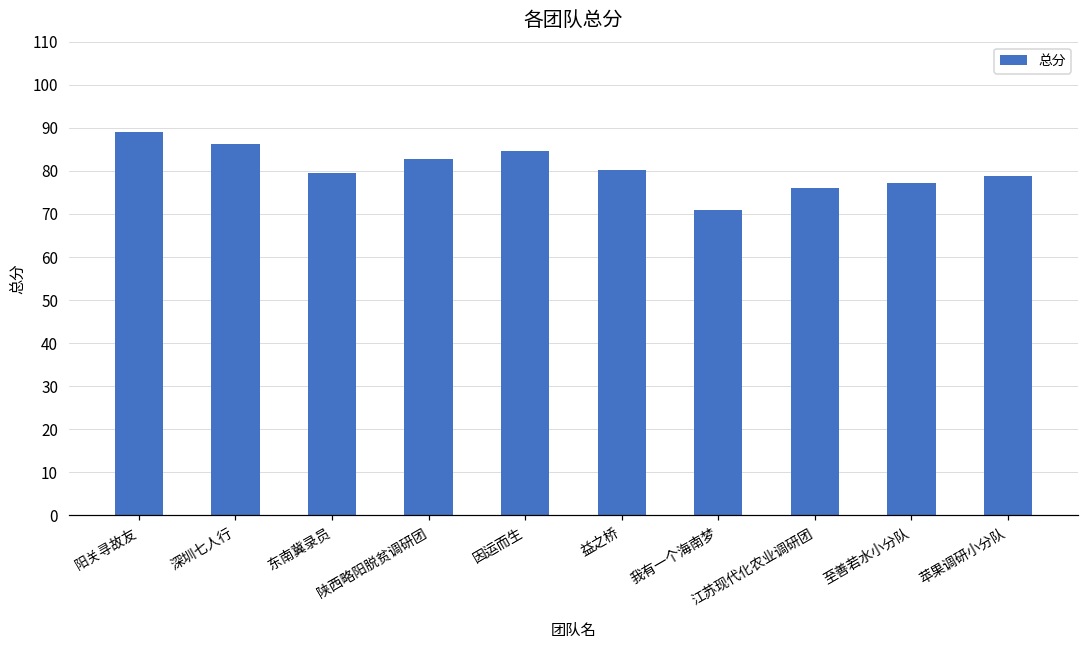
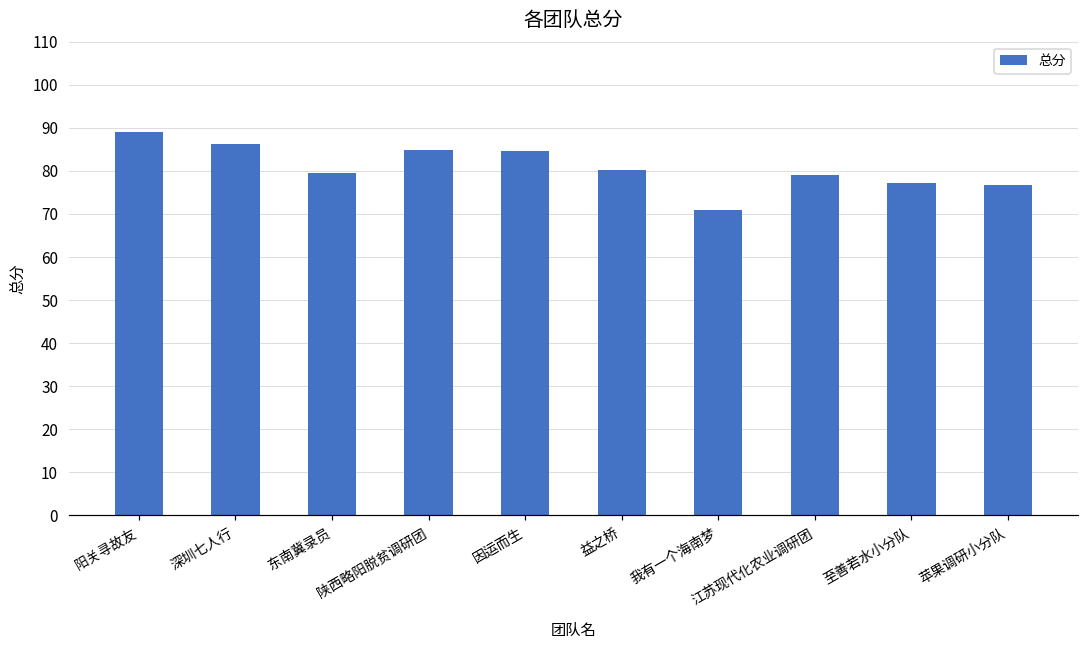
  {
    "阳关寻故友": 89,
    "深圳七人行": 86,
    "东南冀录员": 80,
-   "陕西略阳脱贫调研团": 83,
+   "陕西略阳脱贫调研团": 85,
    "因运而生": 85,
    "益之桥": 80,
    "我有一个海南梦": 71,
-   "江苏现代化农业调研团": 76,
+   "江苏现代化农业调研团": 79,
    "至善若水小分队": 77,
-   "苹果调研小分队": 79
+   "苹果调研小分队": 77
  }
